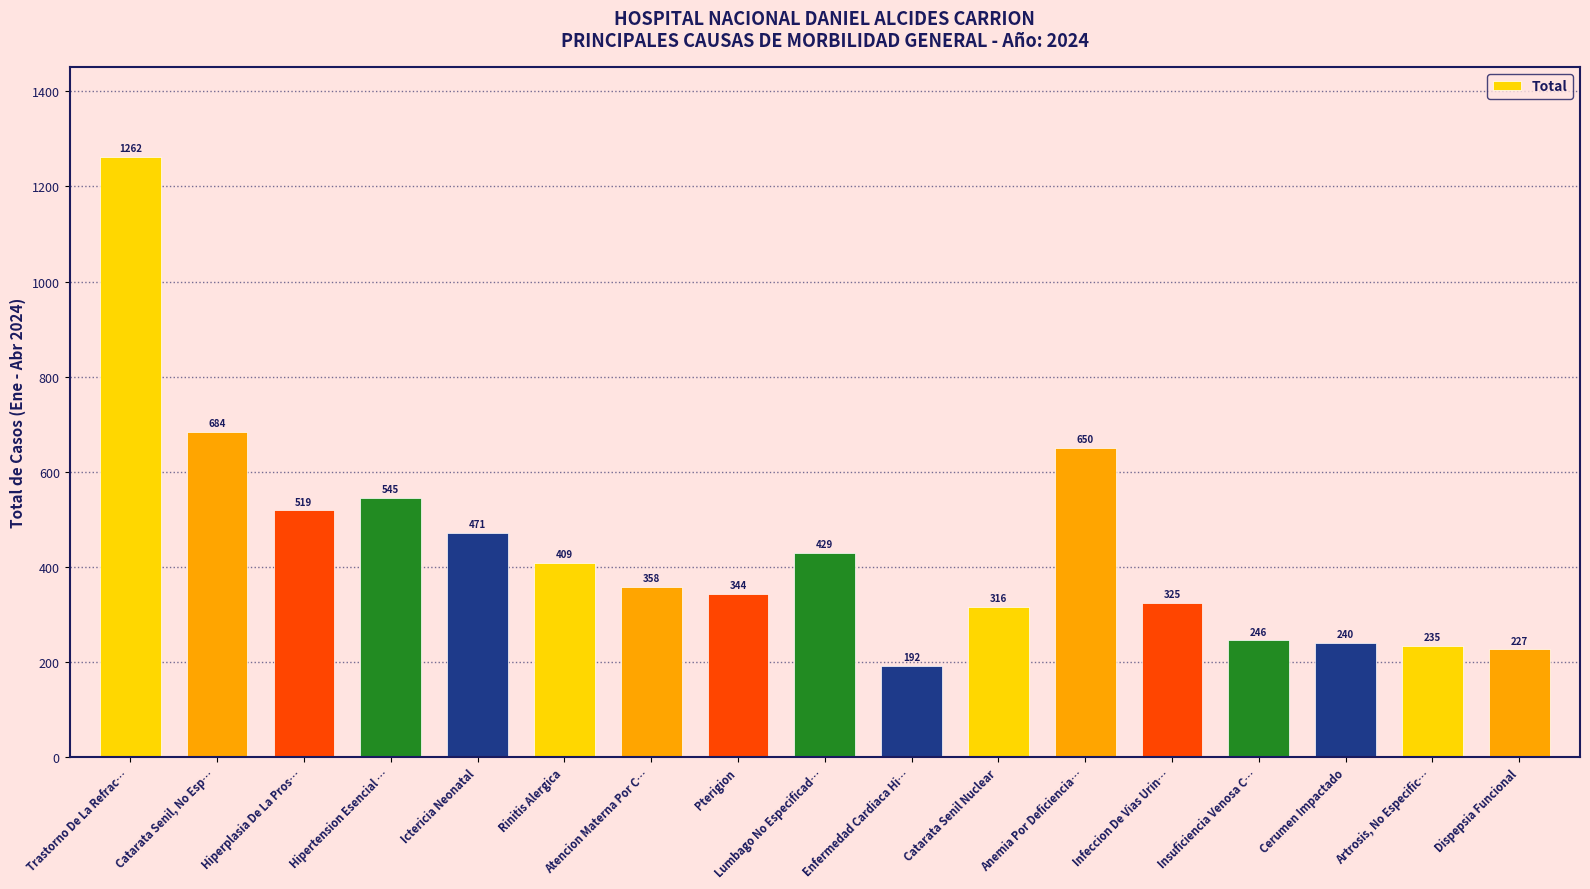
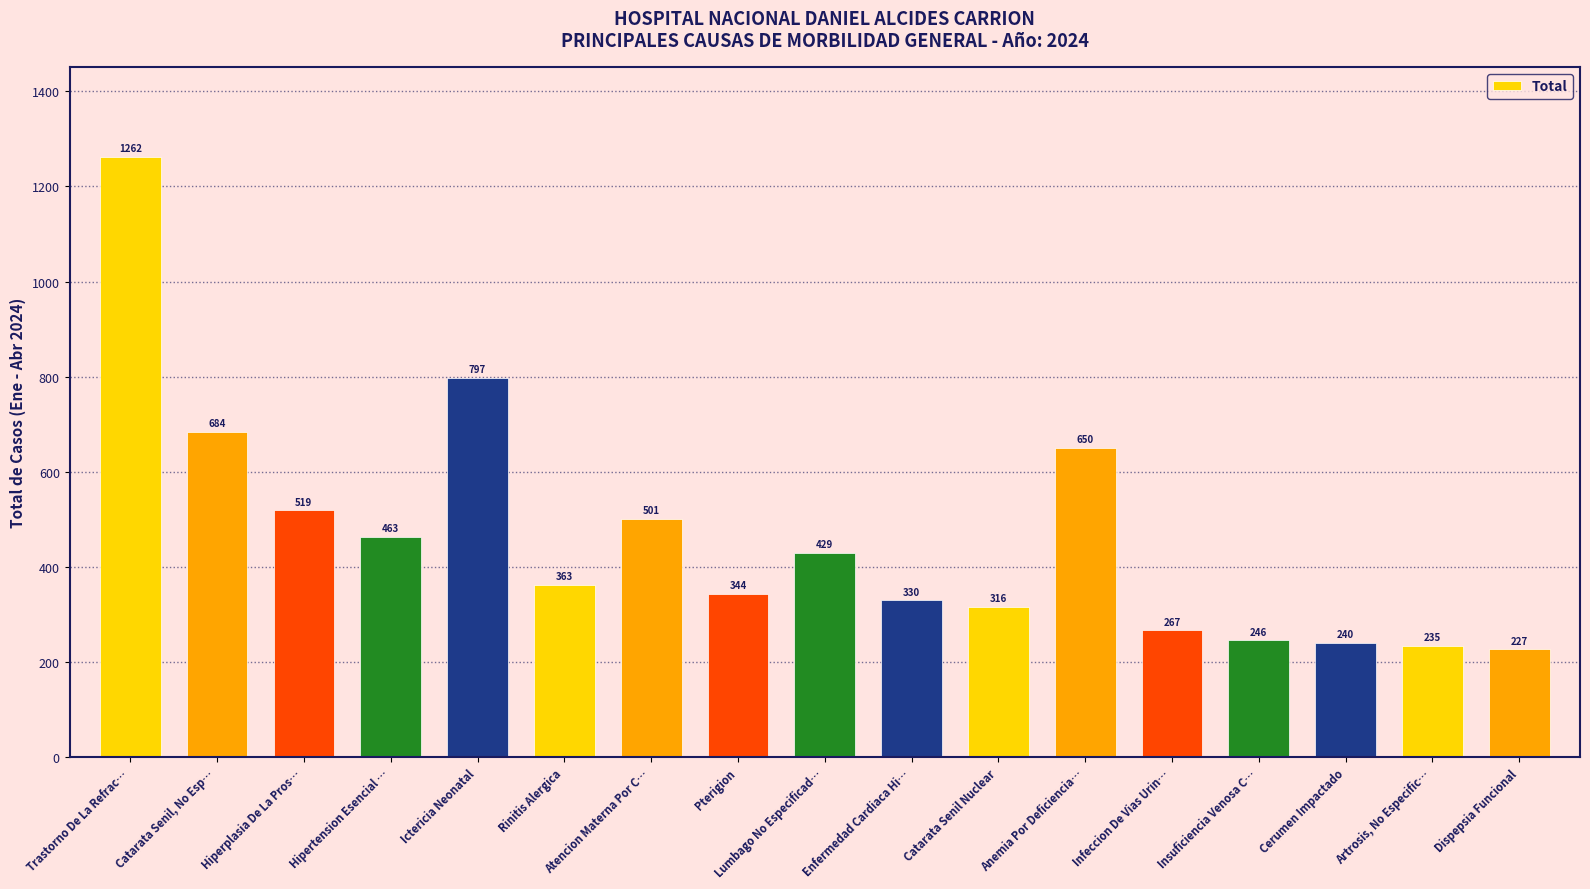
  {
    "Trastorno De La Refrac…": 1262,
    "Catarata Senil, No Esp…": 684,
    "Hiperplasia De La Pros…": 519,
-   "Hipertension Esencial …": 545,
-   "Ictericia Neonatal": 471,
-   "Rinitis Alergica": 409,
-   "Atencion Materna Por C…": 358,
+   "Hipertension Esencial …": 463,
+   "Ictericia Neonatal": 797,
+   "Rinitis Alergica": 363,
+   "Atencion Materna Por C…": 501,
    "Pterigion": 344,
    "Lumbago No Especificad…": 429,
-   "Enfermedad Cardiaca Hi…": 192,
+   "Enfermedad Cardiaca Hi…": 330,
    "Catarata Senil Nuclear": 316,
    "Anemia Por Deficiencia…": 650,
-   "Infeccion De Vias Urin…": 325,
+   "Infeccion De Vias Urin…": 267,
    "Insuficiencia Venosa C…": 246,
    "Cerumen Impactado": 240,
    "Artrosis, No Especific…": 235,
    "Dispepsia Funcional": 227
  }
